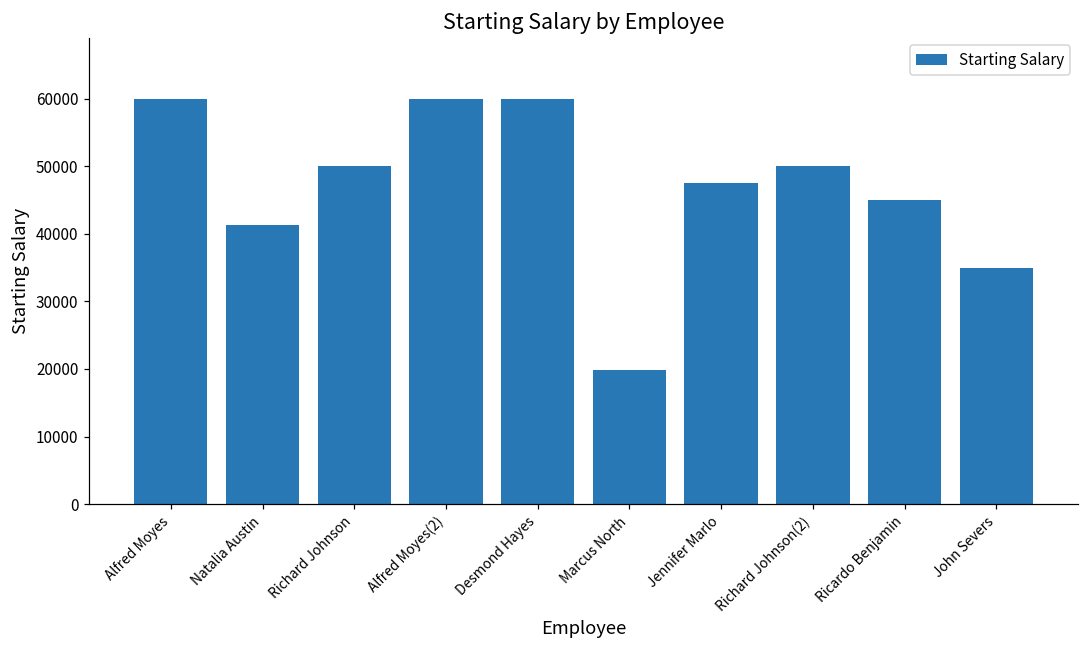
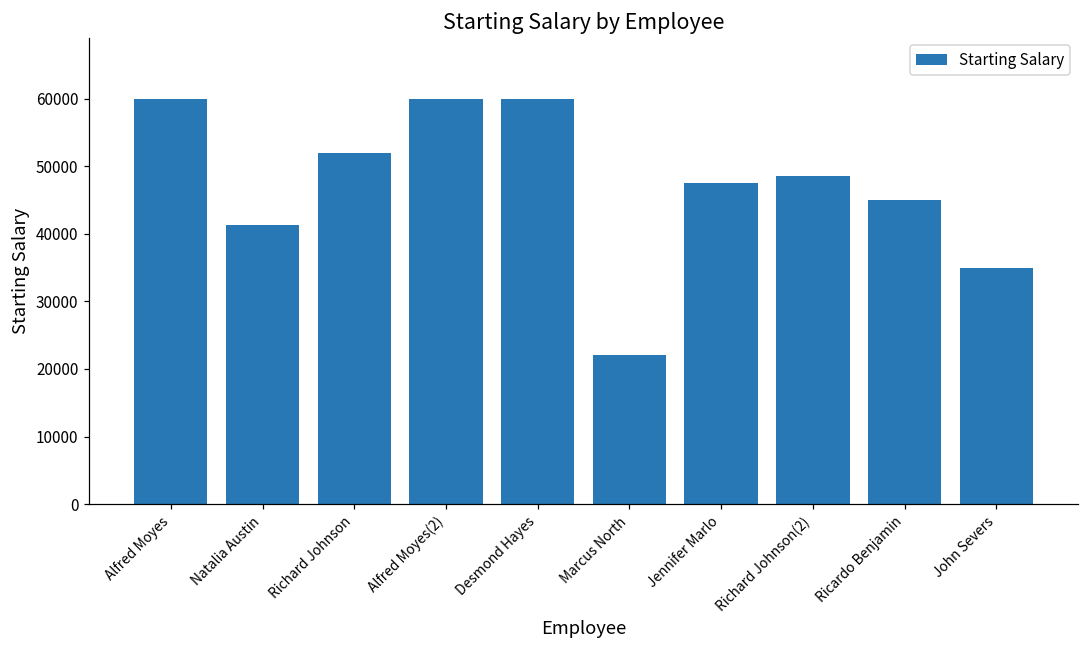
  {
    "Alfred Moyes": 60000,
    "Natalia Austin": 41000,
-   "Richard Johnson": 50000,
+   "Richard Johnson": 52000,
    "Alfred Moyes(2)": 60000,
    "Desmond Hayes": 60000,
-   "Marcus North": 20000,
+   "Marcus North": 22000,
    "Jennifer Marlo": 47000,
-   "Richard Johnson(2)": 50000,
+   "Richard Johnson(2)": 49000,
    "Ricardo Benjamin": 45000,
    "John Severs": 35000
  }
